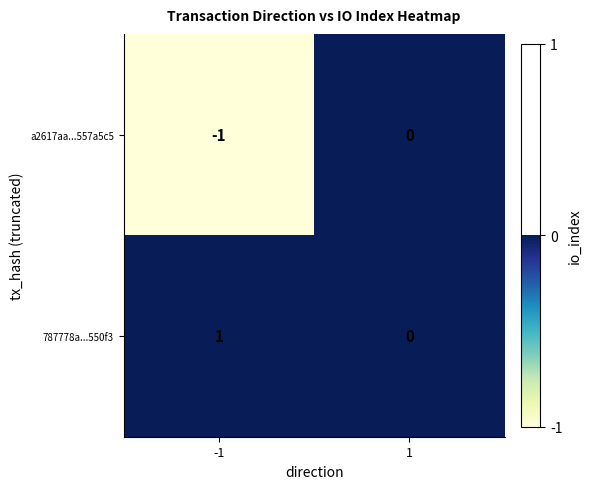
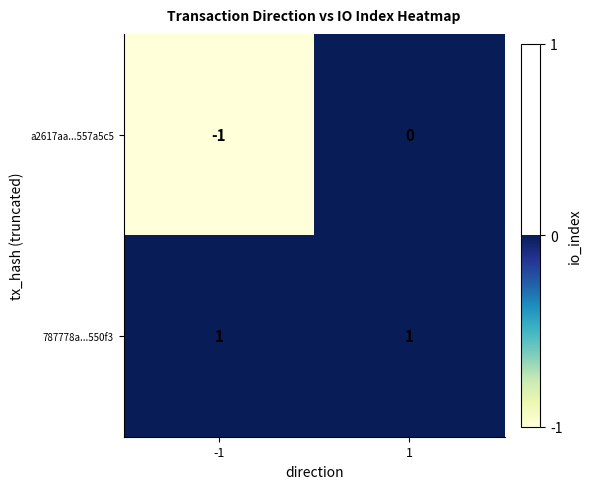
  {
    "a2617aa...557a5c5": {
      "-1": -1,
      "1": 0
    },
    "787778a...550f3": {
      "-1": 1,
-     "1": 0
+     "1": 1
    }
  }
